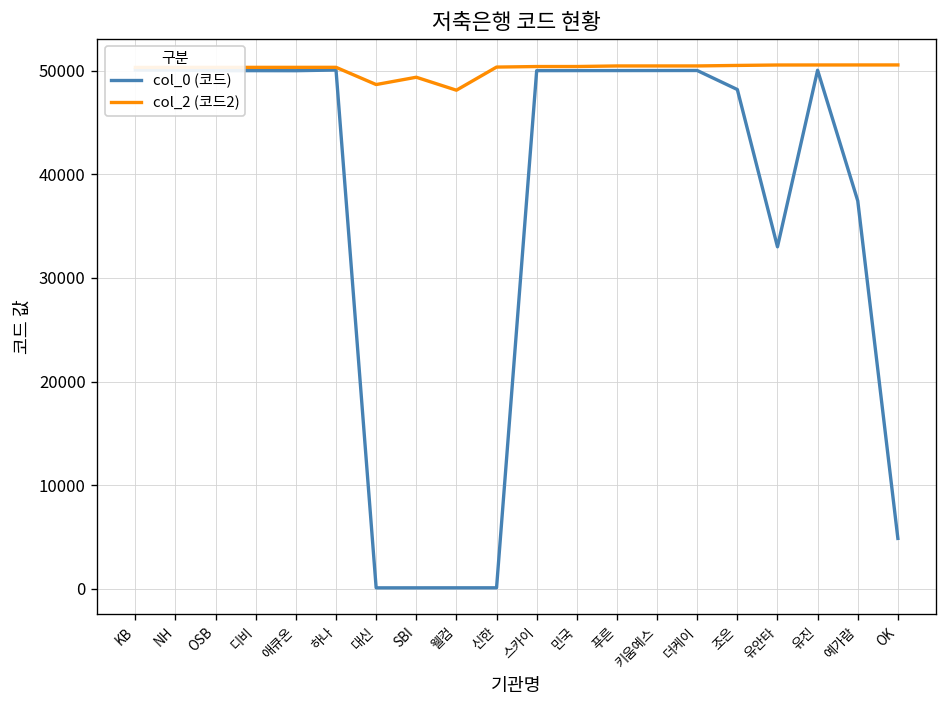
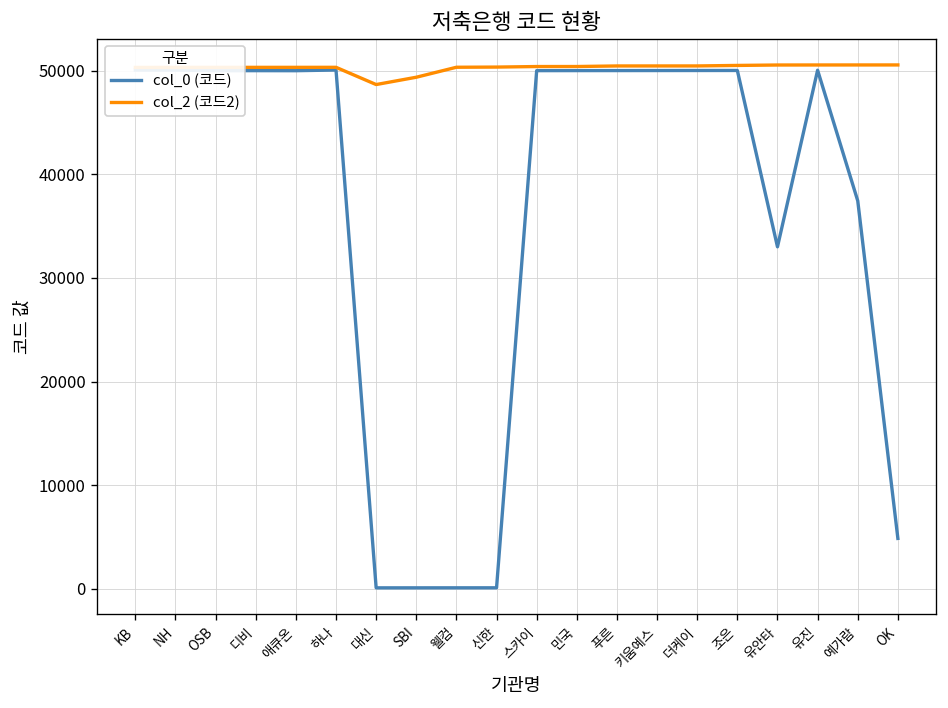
  {
    "col_0 (코드)": {
      "디비": 50000,
      "애큐온": 50000,
      "대신": 0,
      "SBI": 0,
      "웰컴": 0,
      "신한": 0,
      "스카이": 50000,
      "민국": 50000,
      "푸른": 50000,
      "키움예스": 50000,
      "더케이": 50000,
-     "조은": 48000,
+     "조은": 50000,
      "유안타": 33000,
      "유진": 50000,
      "예가람": 37000,
      "OK": 5000
    },
    "col_2 (코드2)": {
      "디비": 50000,
      "애큐온": 50000,
      "대신": 49000,
      "SBI": 49000,
-     "웰컴": 48000,
+     "웰컴": 50000,
      "신한": 50000,
      "스카이": 50000,
      "민국": 50000,
      "푸른": 50000,
      "키움예스": 50000,
      "더케이": 50000,
      "조은": 51000,
      "유안타": 51000,
      "유진": 51000,
      "예가람": 51000,
      "OK": 51000
    }
  }
